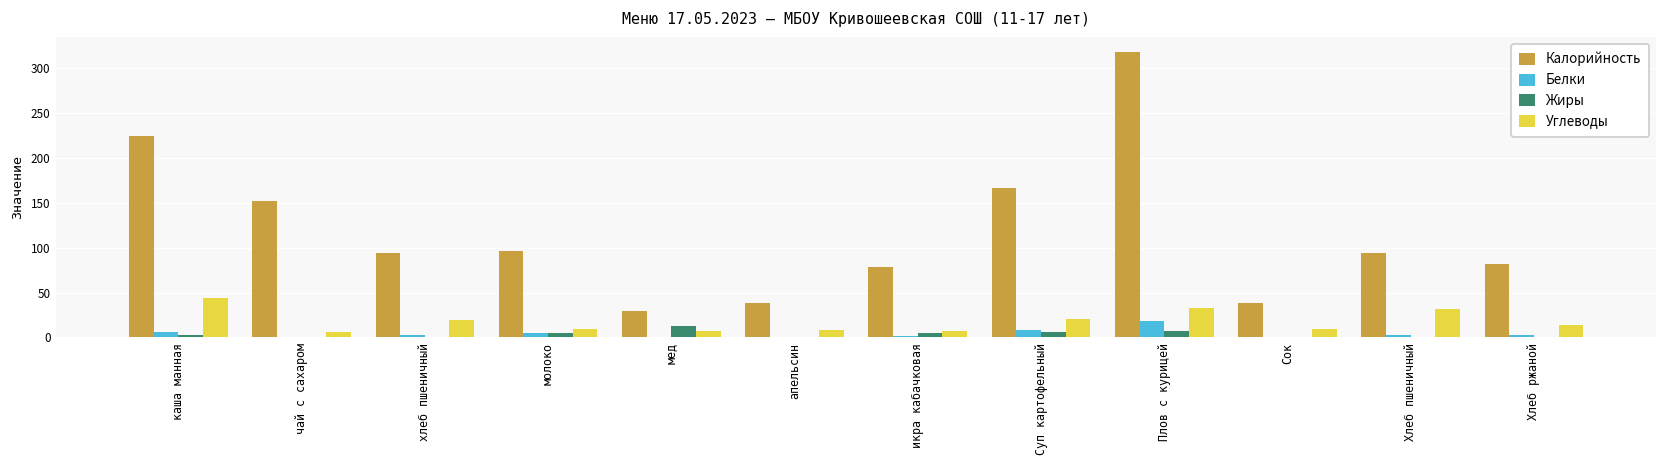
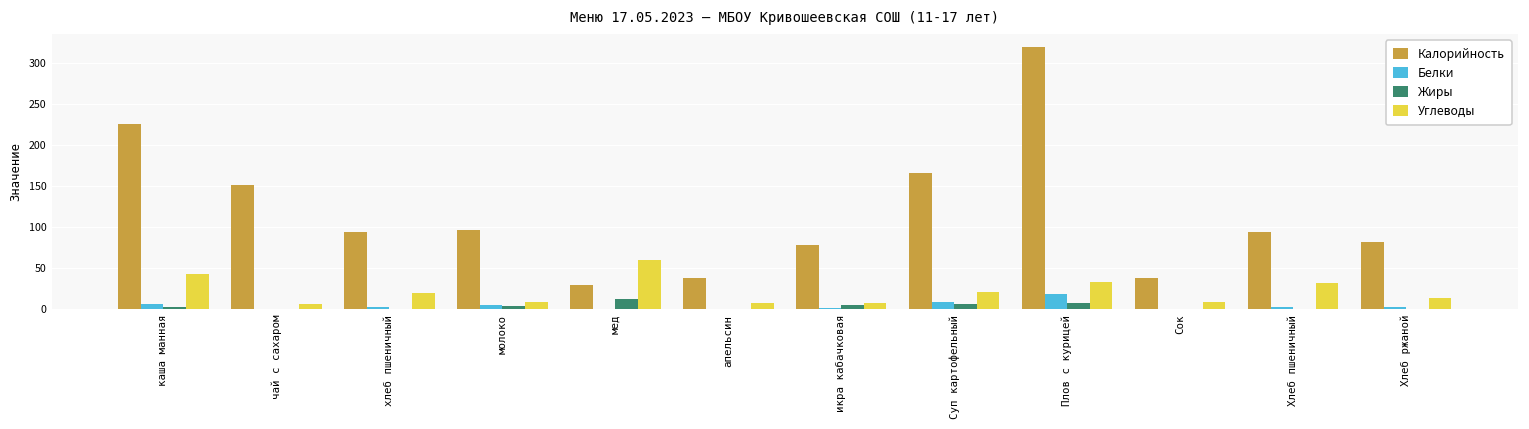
  {
    "Калорийность": {
      "каша манная": 230,
      "чай с сахаром": 150,
      "хлеб пшеничный": 90,
      "молоко": 100,
      "мед": 30,
      "апельсин": 40,
      "икра кабачковая": 80,
      "Суп картофельный": 170,
      "Плов с курицей": 320,
      "Сок": 40,
      "Хлеб пшеничный": 90,
      "Хлеб ржаной": 80
    },
    "Белки": {
      "каша манная": 10,
      "молоко": 10,
      "Суп картофельный": 10,
      "Плов с курицей": 20
    },
    "Жиры": {
      "чай с сахаром": 0,
      "молоко": 0,
      "мед": 10,
      "икра кабачковая": 0,
      "Суп картофельный": 10,
      "Плов с курицей": 10
    },
    "Углеводы": {
      "каша манная": 40,
      "чай с сахаром": 10,
      "хлеб пшеничный": 20,
      "молоко": 10,
-     "мед": 10,
+     "мед": 60,
      "апельсин": 10,
      "икра кабачковая": 10,
      "Суп картофельный": 20,
      "Плов с курицей": 30,
      "Сок": 10,
      "Хлеб пшеничный": 30,
      "Хлеб ржаной": 10
    }
  }
